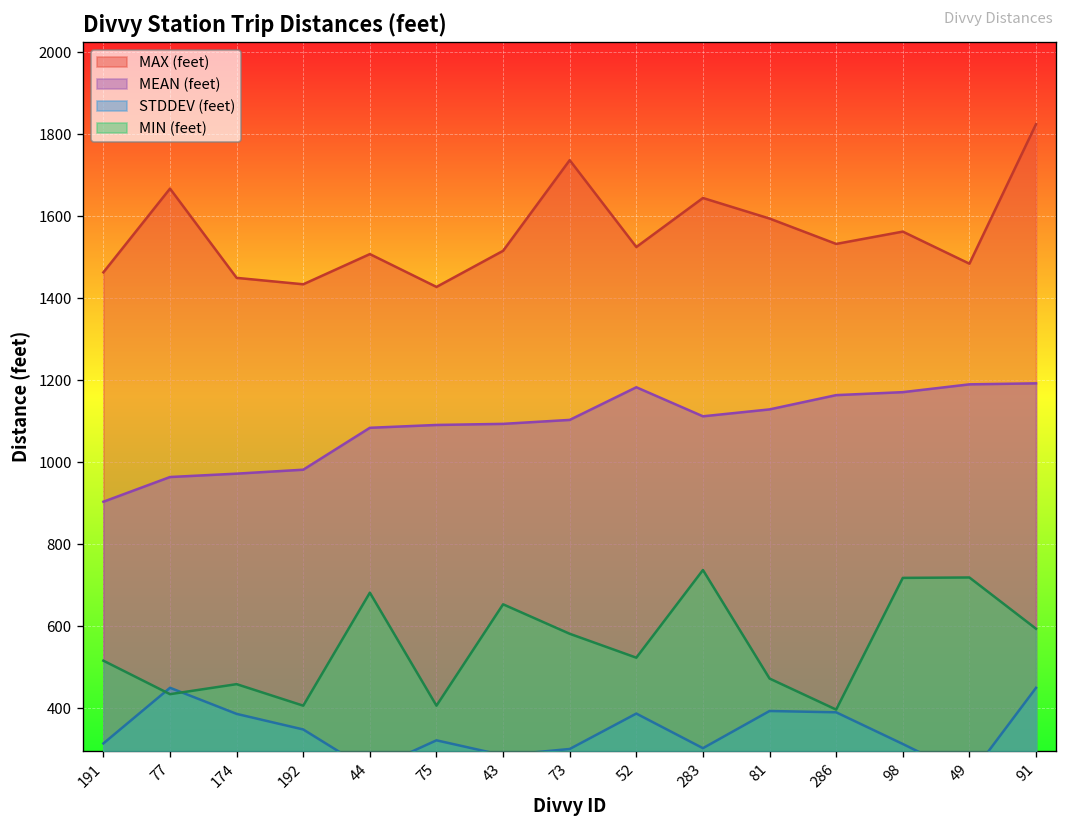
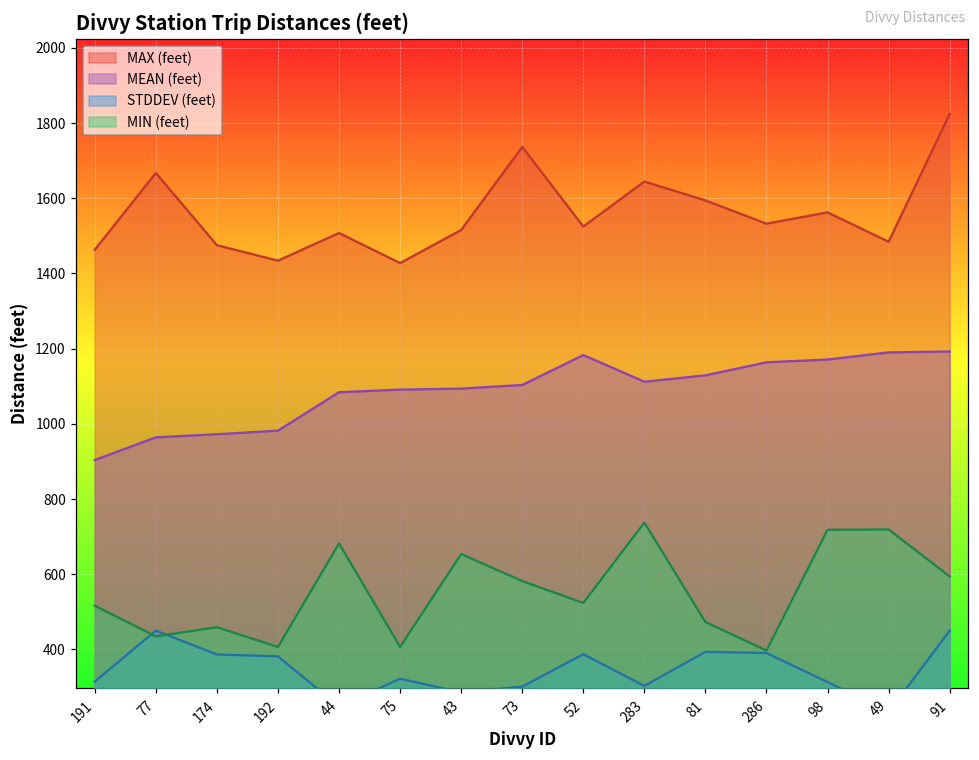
  {
    "MAX (feet)": {
      "191": 1460,
      "77": 1670,
-     "174": 1450,
+     "174": 1480,
      "192": 1430,
      "44": 1510,
      "75": 1430,
      "43": 1520,
      "73": 1740,
      "52": 1520,
      "283": 1640,
      "81": 1590,
      "286": 1530,
      "98": 1560,
      "49": 1480,
      "91": 1820
    },
    "MEAN (feet)": {
      "191": 900,
      "77": 960,
      "174": 970,
      "192": 980,
      "44": 1080,
      "75": 1090,
      "43": 1090,
      "73": 1100,
      "52": 1180,
      "283": 1110,
      "81": 1130,
      "286": 1160,
      "98": 1170,
      "49": 1190,
      "91": 1190
    },
    "STDDEV (feet)": {
      "191": 310,
      "77": 450,
      "174": 390,
-     "192": 350,
+     "192": 380,
      "75": 320,
      "73": 300,
      "52": 390,
      "283": 300,
      "81": 390,
      "98": 310,
      "91": 450
    },
    "MIN (feet)": {
      "191": 520,
      "77": 430,
      "174": 460,
      "192": 410,
      "44": 680,
      "75": 410,
      "43": 650,
      "73": 580,
      "52": 520,
      "283": 740,
      "81": 470,
      "98": 720,
      "49": 720,
      "91": 590
    }
  }
